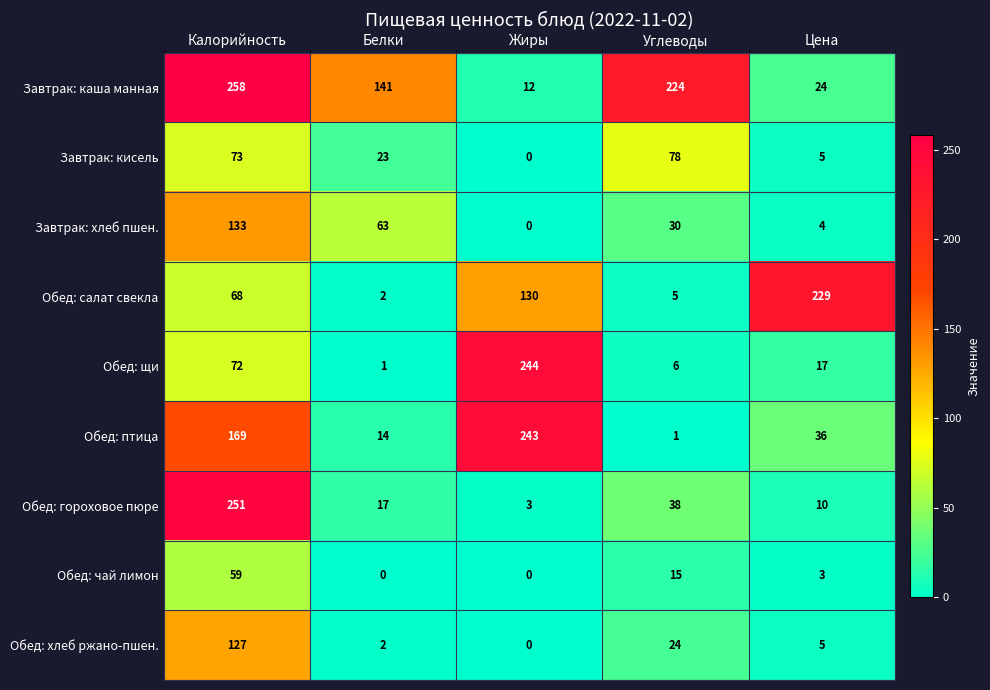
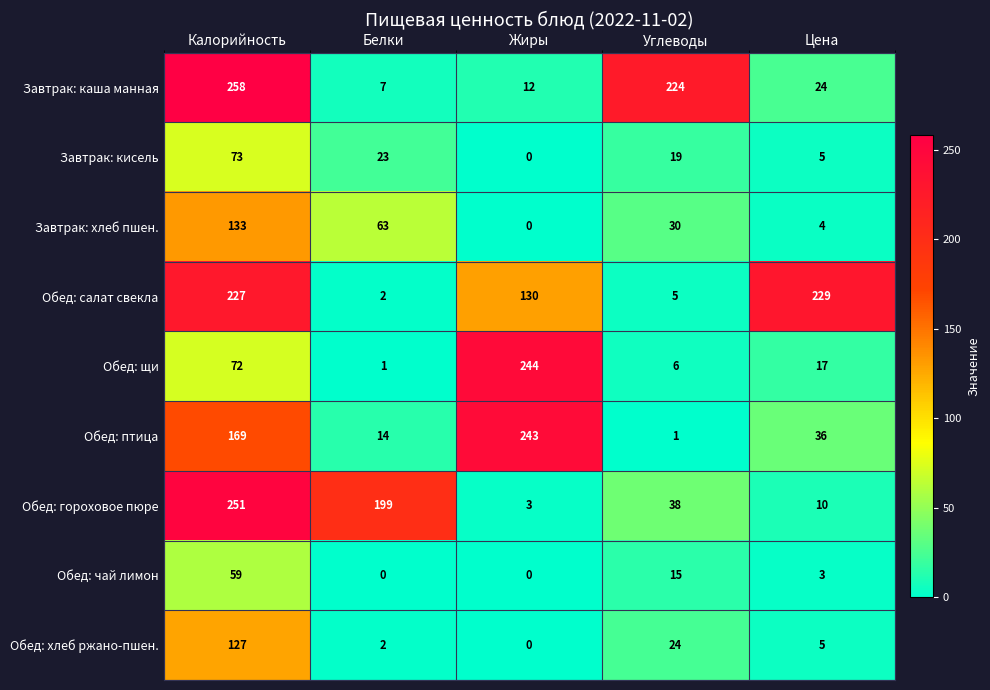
  {
    "Завтрак: каша манная": {
      "Калорийность": 258,
-     "Белки": 141,
+     "Белки": 7,
      "Жиры": 12,
      "Углеводы": 224,
      "Цена": 24
    },
    "Завтрак: кисель": {
      "Калорийность": 73,
      "Белки": 23,
      "Жиры": 0,
-     "Углеводы": 78,
+     "Углеводы": 19,
      "Цена": 5
    },
    "Завтрак: хлеб пшен.": {
      "Калорийность": 133,
      "Белки": 63,
      "Жиры": 0,
      "Углеводы": 30,
      "Цена": 4
    },
    "Обед: салат свекла": {
-     "Калорийность": 68,
+     "Калорийность": 227,
      "Белки": 2,
      "Жиры": 130,
      "Углеводы": 5,
      "Цена": 229
    },
    "Обед: щи": {
      "Калорийность": 72,
      "Белки": 1,
      "Жиры": 244,
      "Углеводы": 6,
      "Цена": 17
    },
    "Обед: птица": {
      "Калорийность": 169,
      "Белки": 14,
      "Жиры": 243,
      "Углеводы": 1,
      "Цена": 36
    },
    "Обед: гороховое пюре": {
      "Калорийность": 251,
-     "Белки": 17,
+     "Белки": 199,
      "Жиры": 3,
      "Углеводы": 38,
      "Цена": 10
    },
    "Обед: чай лимон": {
      "Калорийность": 59,
      "Белки": 0,
      "Жиры": 0,
      "Углеводы": 15,
      "Цена": 3
    },
    "Обед: хлеб ржано-пшен.": {
      "Калорийность": 127,
      "Белки": 2,
      "Жиры": 0,
      "Углеводы": 24,
      "Цена": 5
    }
  }
